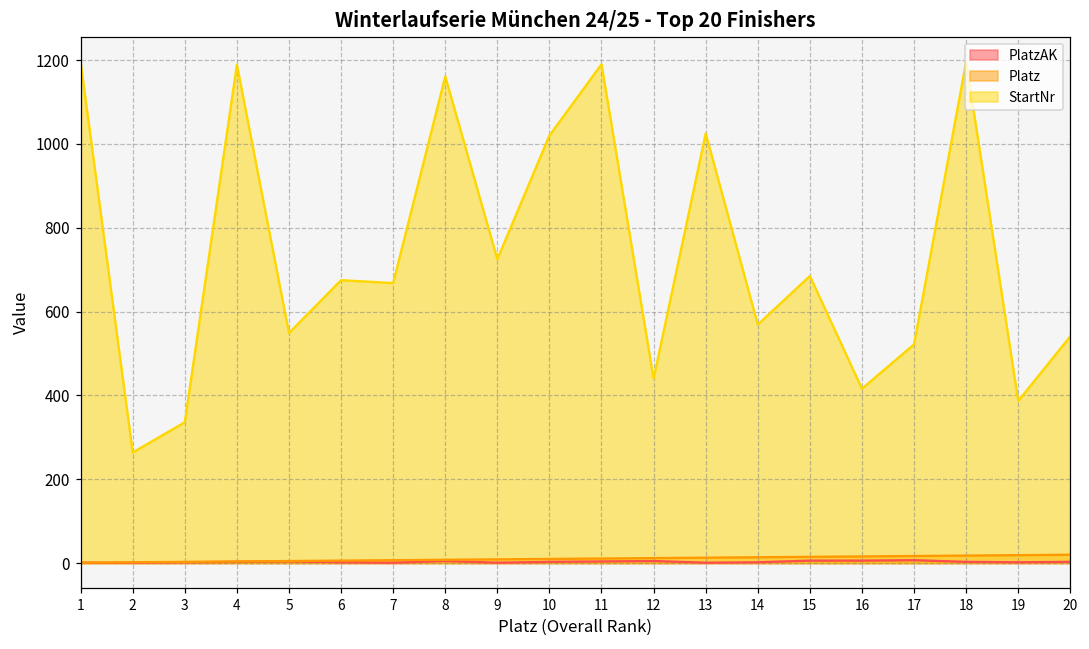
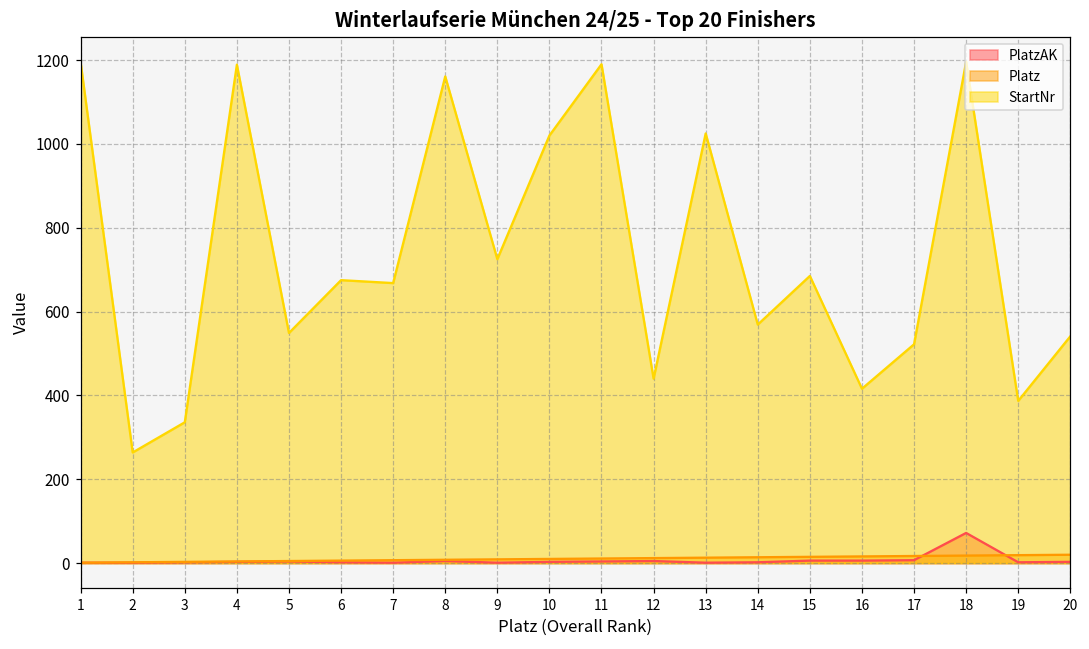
  {
    "PlatzAK": {
      "9": 0,
      "10": 0,
      "11": 0,
      "12": 10,
      "13": 0,
      "14": 0,
      "15": 10,
      "16": 10,
      "17": 10,
-     "18": 0,
+     "18": 70,
      "19": 0,
      "20": 0
    }
  }
